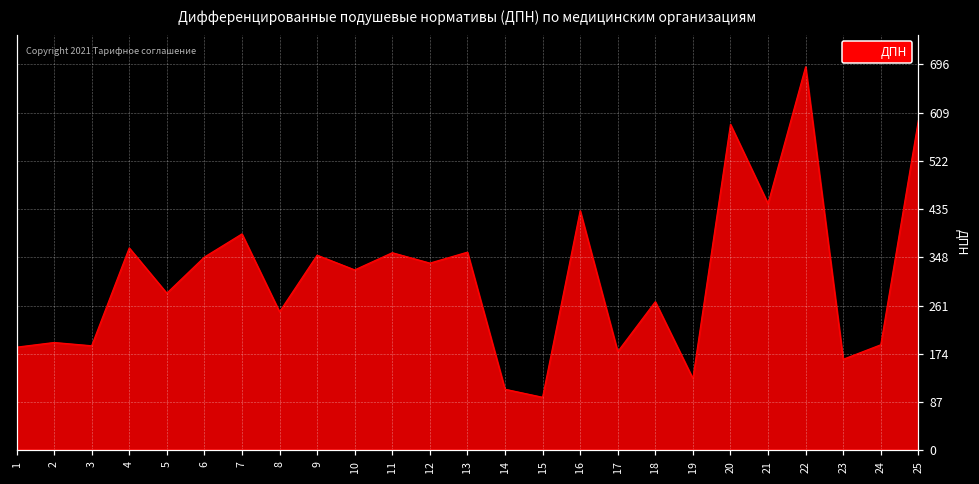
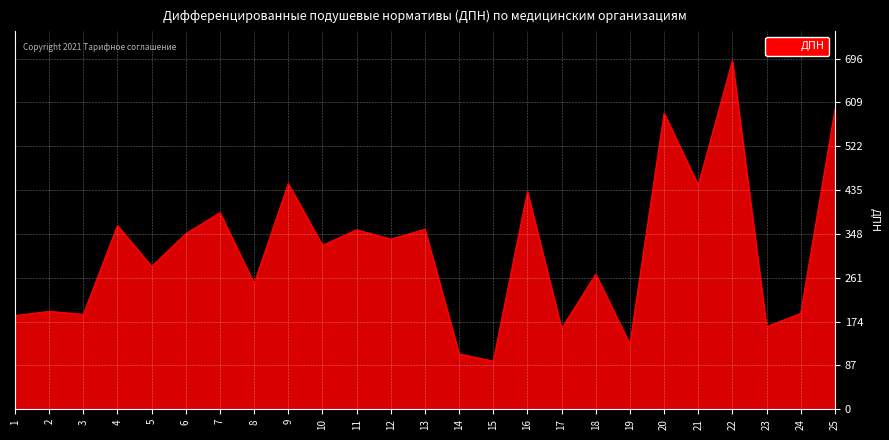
  {
    "1": 190,
    "2": 190,
    "3": 190,
    "4": 360,
    "5": 280,
    "6": 350,
    "7": 390,
    "8": 250,
-   "9": 350,
+   "9": 450,
    "10": 330,
    "11": 360,
    "12": 340,
    "13": 360,
    "14": 110,
    "15": 100,
    "16": 430,
-   "17": 180,
+   "17": 160,
    "18": 270,
    "19": 130,
    "20": 590,
    "21": 440,
    "22": 690,
    "23": 160,
    "24": 190,
    "25": 590
  }
